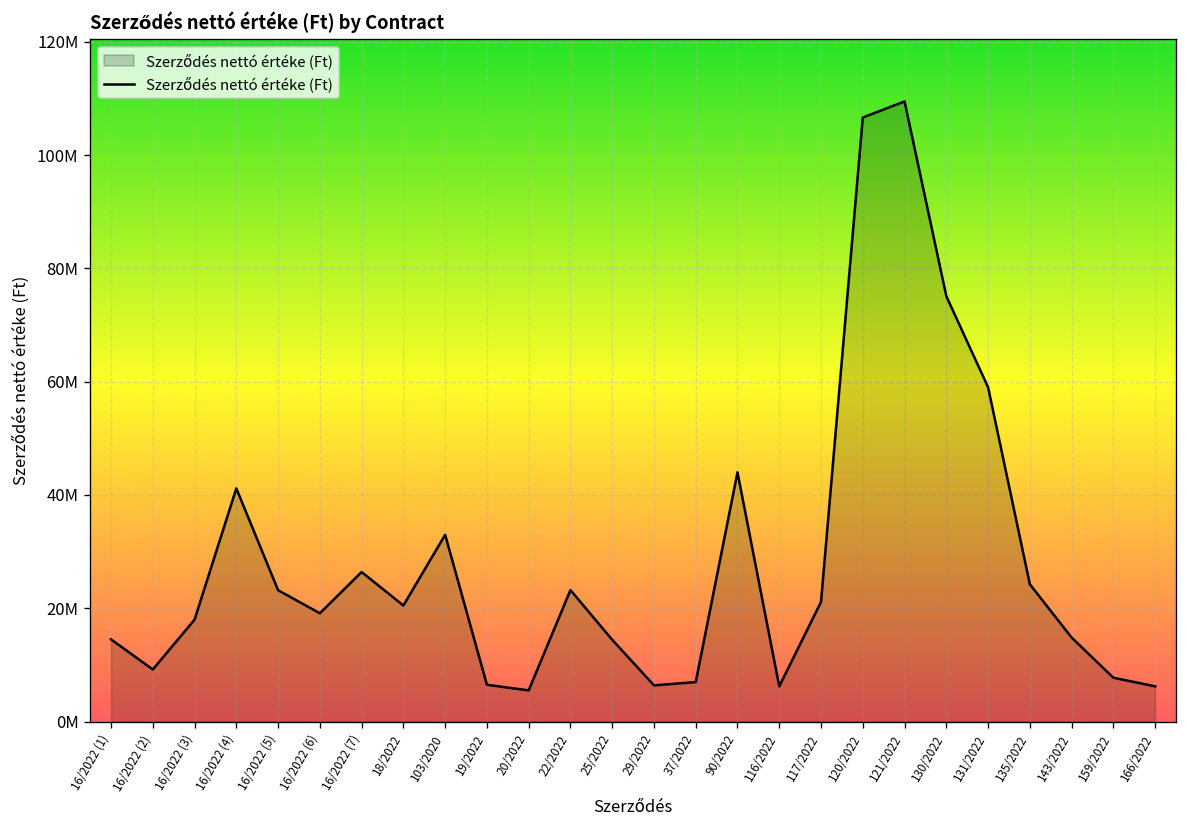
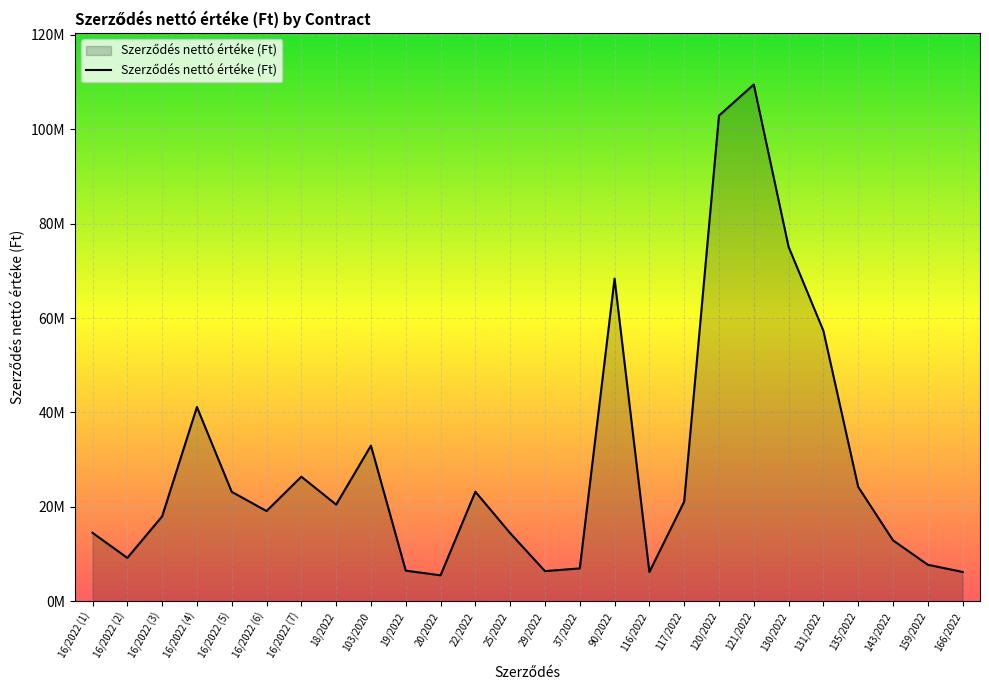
  {
    "16/2022 (1)": 15000000,
    "16/2022 (2)": 9000000,
    "16/2022 (3)": 18000000,
    "16/2022 (4)": 41000000,
    "16/2022 (5)": 23000000,
    "16/2022 (6)": 19000000,
    "16/2022 (7)": 26000000,
    "18/2022": 20000000,
    "103/2020": 33000000,
    "19/2022": 7000000,
    "20/2022": 6000000,
    "22/2022": 23000000,
    "25/2022": 14000000,
    "29/2022": 6000000,
    "37/2022": 7000000,
-   "90/2022": 44000000,
+   "90/2022": 68000000,
    "116/2022": 6000000,
    "117/2022": 21000000,
-   "120/2022": 107000000,
+   "120/2022": 103000000,
    "121/2022": 109000000,
    "130/2022": 75000000,
-   "131/2022": 59000000,
+   "131/2022": 57000000,
    "135/2022": 24000000,
-   "143/2022": 15000000,
+   "143/2022": 13000000,
    "159/2022": 8000000,
    "166/2022": 6000000
  }
